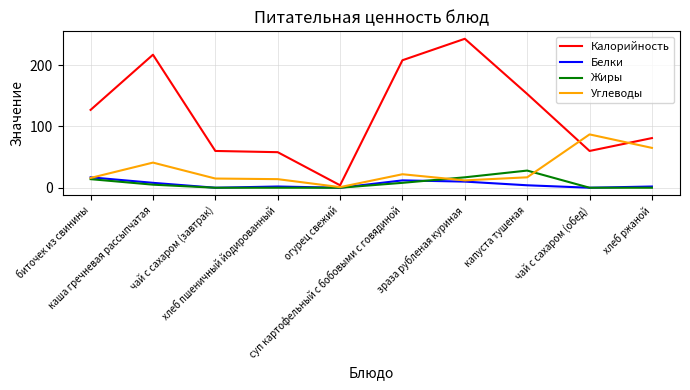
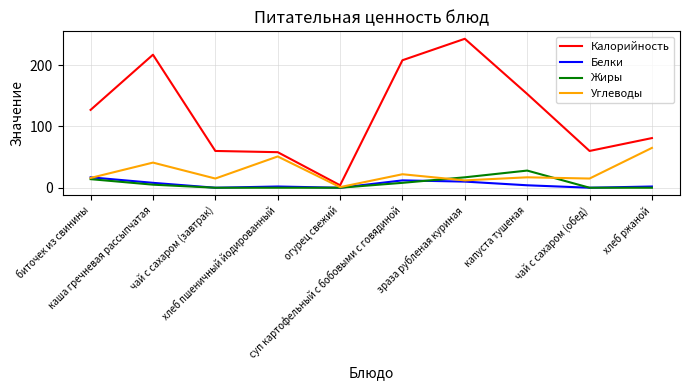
  {
    "Калорийность": {
      "биточек из свинины": 130,
      "каша гречневая рассыпчатая": 220,
      "чай с сахаром (завтрак)": 60,
      "хлеб пшеничный йодированный": 60,
      "суп картофельный с бобовыми с говядиной": 210,
      "зраза рубленая куриная": 240,
      "капуста тушеная": 150,
      "чай с сахаром (обед)": 60,
      "хлеб ржаной": 80
    },
    "Белки": {
      "капуста тушеная": 0
    },
    "Жиры": {
      "зраза рубленая куриная": 20,
      "капуста тушеная": 30
    },
    "Углеводы": {
      "каша гречневая рассыпчатая": 40,
      "чай с сахаром (завтрак)": 20,
-     "хлеб пшеничный йодированный": 10,
+     "хлеб пшеничный йодированный": 50,
      "суп картофельный с бобовыми с говядиной": 20,
      "капуста тушеная": 20,
-     "чай с сахаром (обед)": 90,
+     "чай с сахаром (обед)": 20,
      "хлеб ржаной": 70
    }
  }
